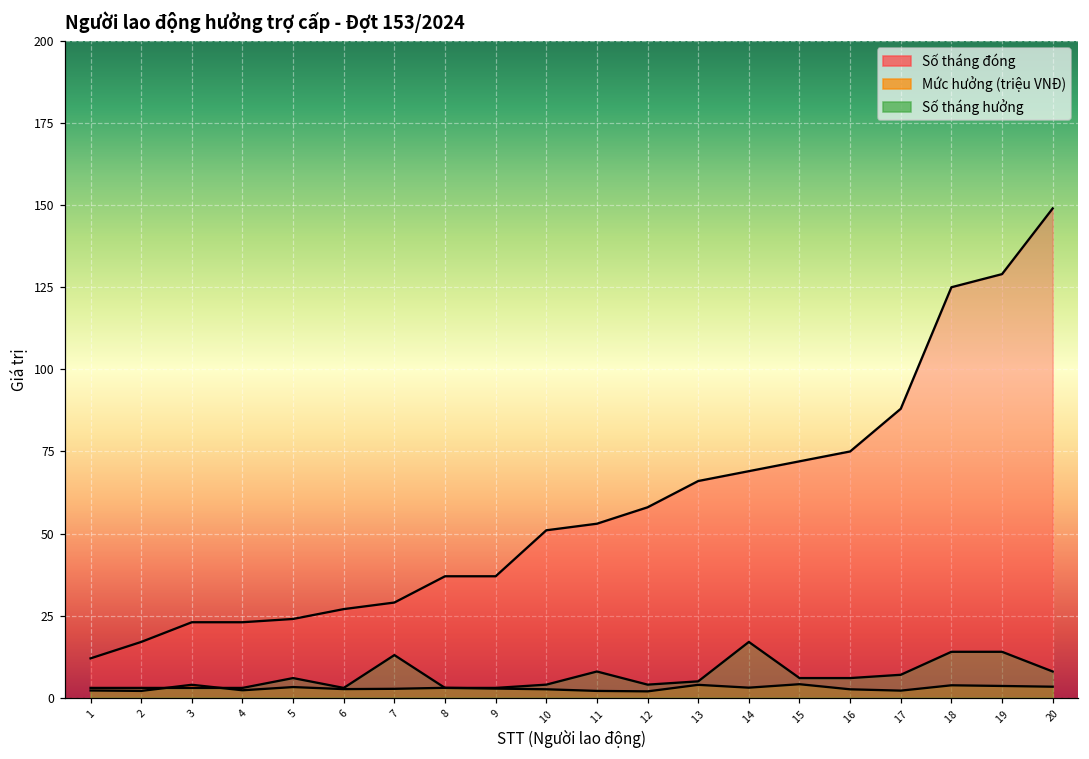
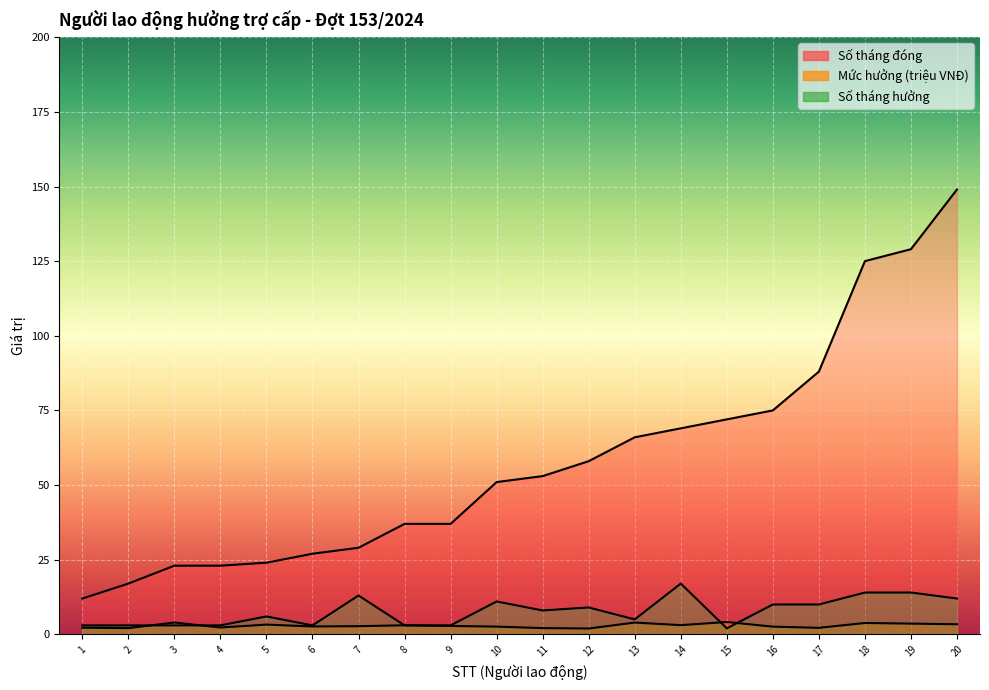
  {
    "Số tháng hưởng": {
      "2": 3,
      "3": 3,
      "5": 6,
      "7": 13,
-     "10": 4,
+     "10": 11,
      "11": 8,
-     "12": 4,
+     "12": 9,
      "13": 5,
      "14": 17,
-     "15": 6,
-     "16": 6,
-     "17": 7,
+     "15": 2,
+     "16": 10,
+     "17": 10,
      "18": 14,
      "19": 14,
-     "20": 8
+     "20": 12
    }
  }
